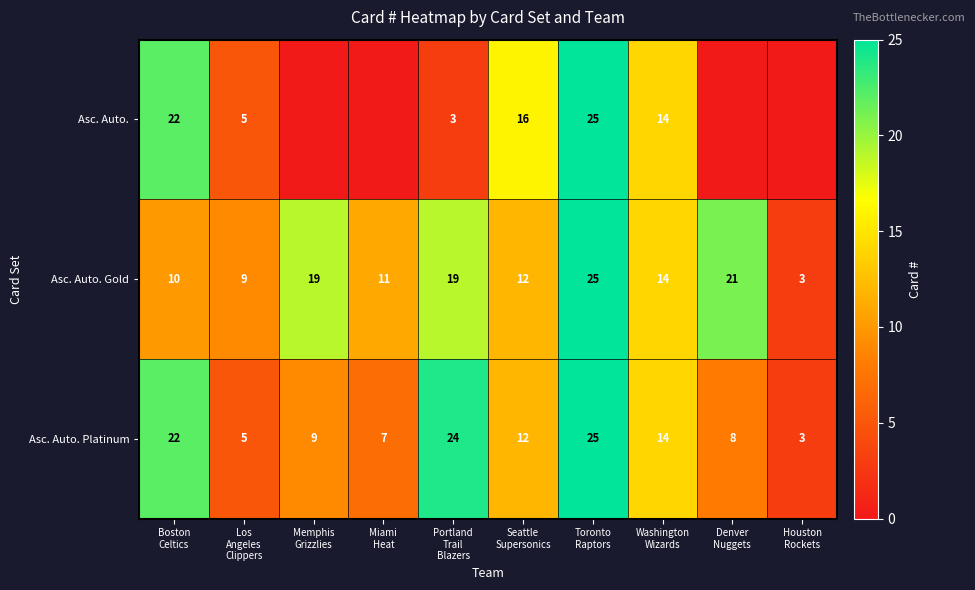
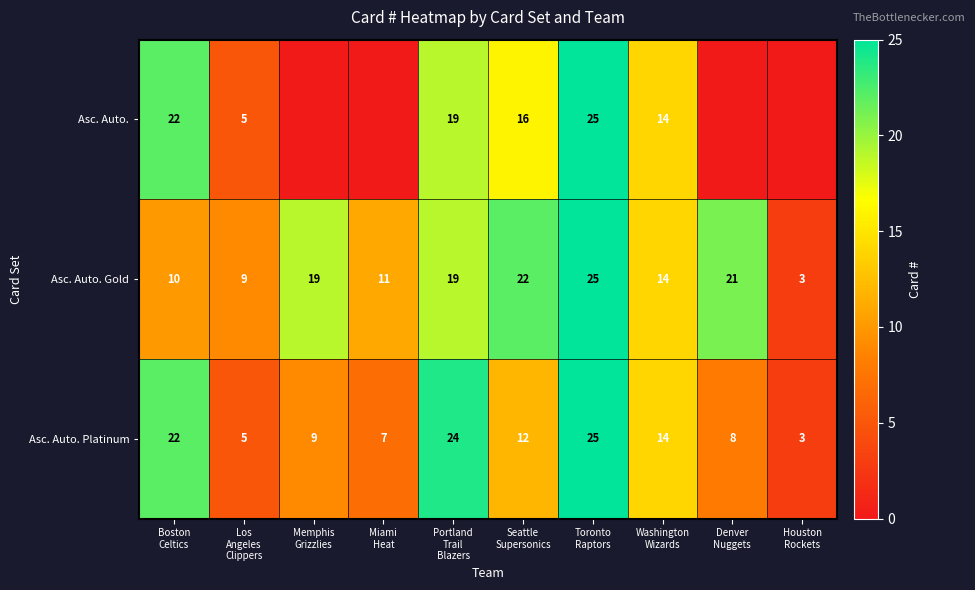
  {
    "Asc. Auto.": {
      "Boston Celtics": 22,
      "Los Angeles Clippers": 5,
-     "Portland Trail Blazers": 3,
+     "Portland Trail Blazers": 19,
      "Seattle Supersonics": 16,
      "Toronto Raptors": 25,
      "Washington Wizards": 14
    },
    "Asc. Auto. Gold": {
      "Boston Celtics": 10,
      "Los Angeles Clippers": 9,
      "Memphis Grizzlies": 19,
      "Miami Heat": 11,
      "Portland Trail Blazers": 19,
-     "Seattle Supersonics": 12,
+     "Seattle Supersonics": 22,
      "Toronto Raptors": 25,
      "Washington Wizards": 14,
      "Denver Nuggets": 21,
      "Houston Rockets": 3
    },
    "Asc. Auto. Platinum": {
      "Boston Celtics": 22,
      "Los Angeles Clippers": 5,
      "Memphis Grizzlies": 9,
      "Miami Heat": 7,
      "Portland Trail Blazers": 24,
      "Seattle Supersonics": 12,
      "Toronto Raptors": 25,
      "Washington Wizards": 14,
      "Denver Nuggets": 8,
      "Houston Rockets": 3
    }
  }
